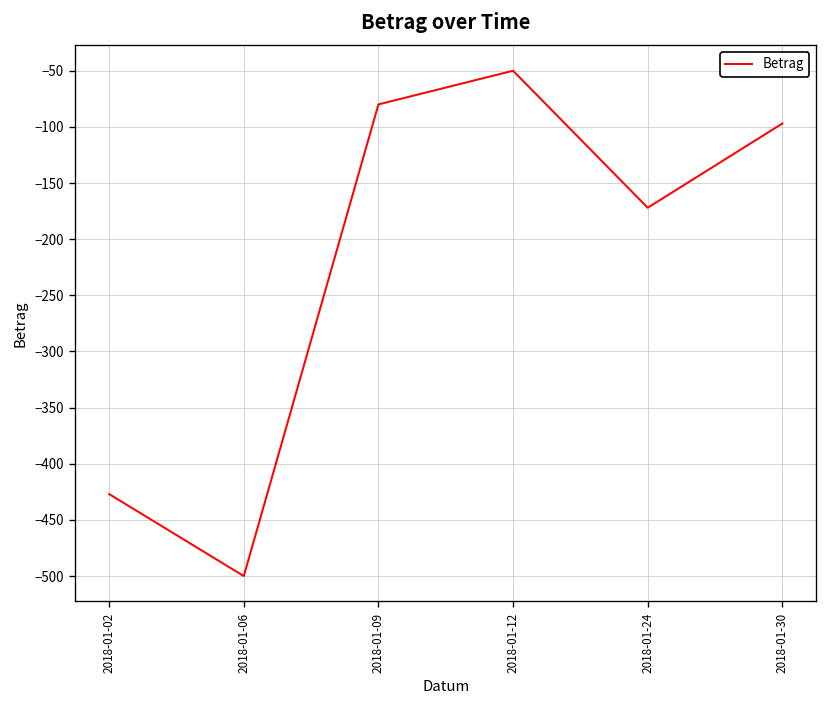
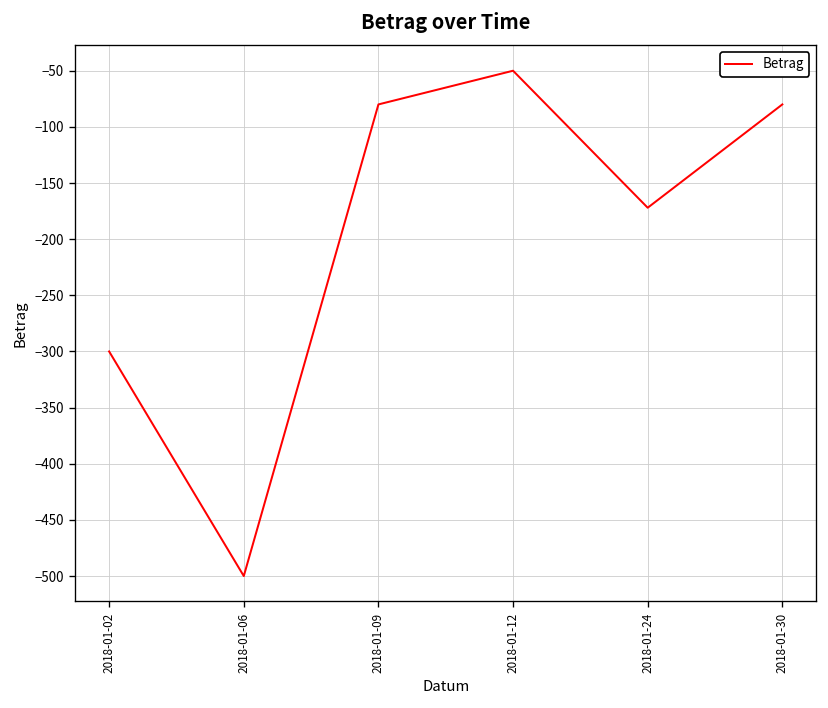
  {
-   "2018-01-02": -430,
+   "2018-01-02": -300,
    "2018-01-06": -500,
    "2018-01-09": -80,
    "2018-01-12": -50,
    "2018-01-24": -170,
-   "2018-01-30": -100
+   "2018-01-30": -80
  }
